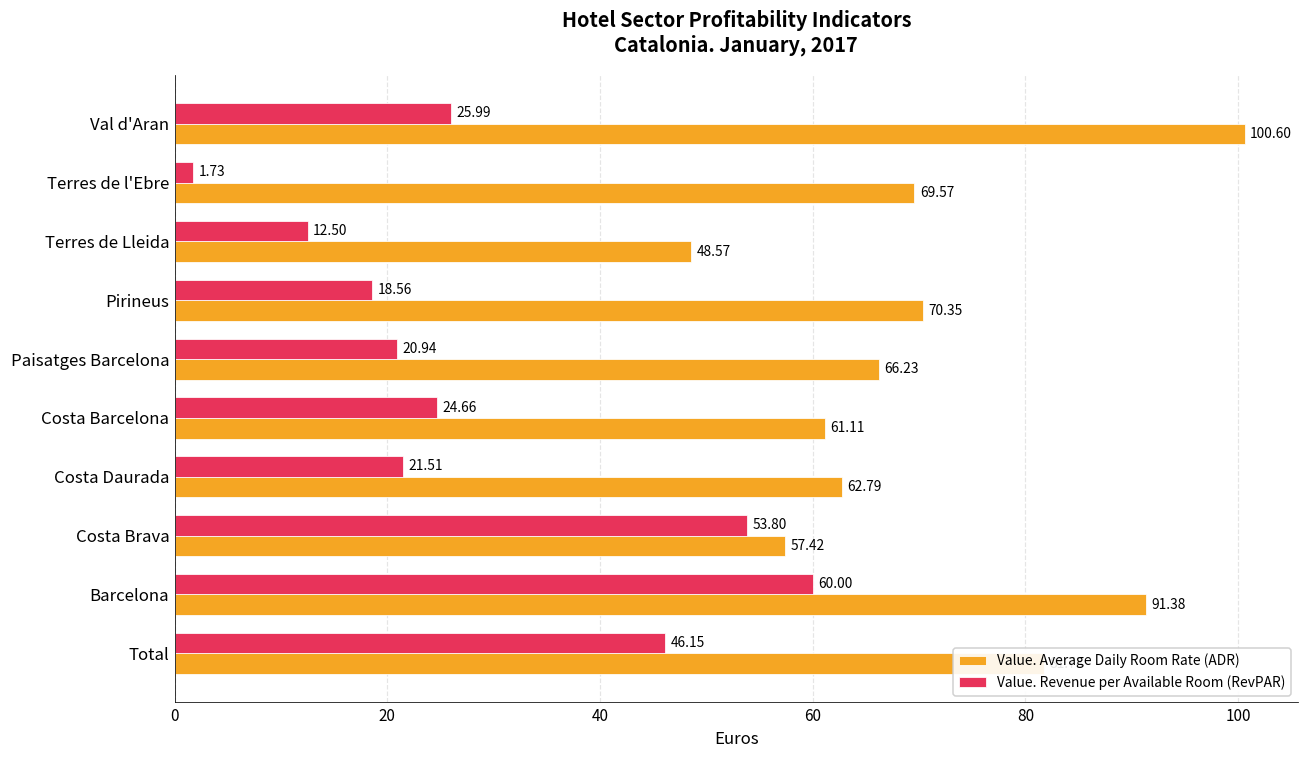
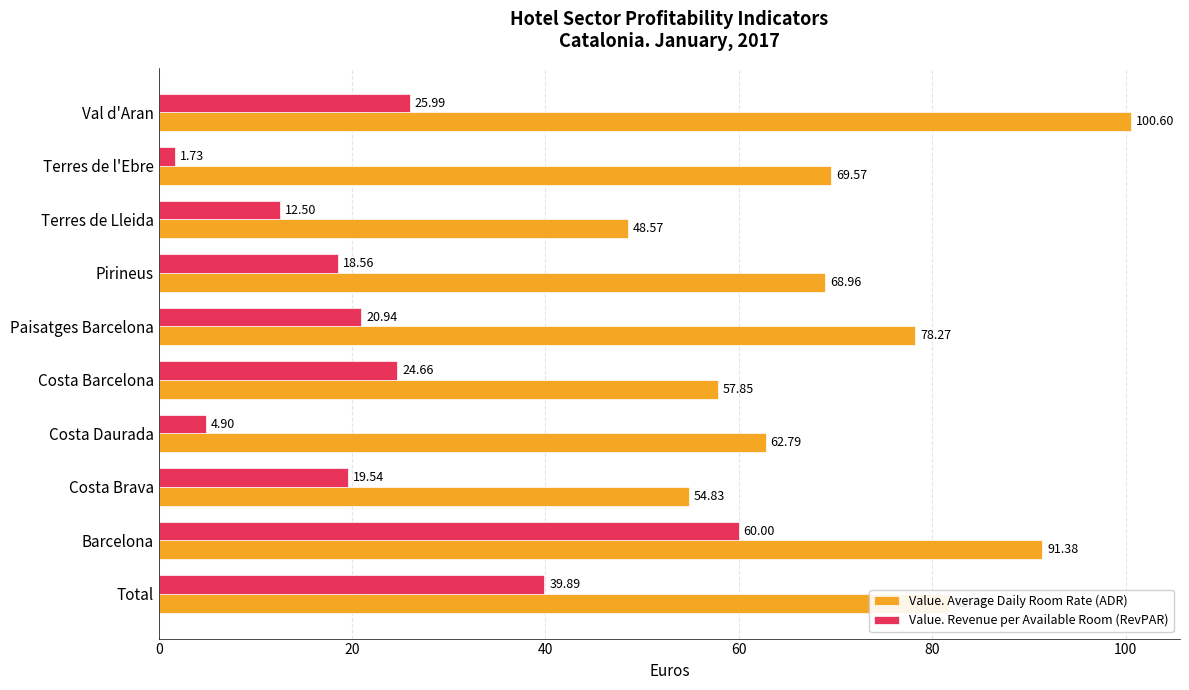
  {
    "Value. Average Daily Room Rate (ADR)": {
      "Val d'Aran": 100.60,
      "Terres de l'Ebre": 69.57,
      "Terres de Lleida": 48.57,
-     "Pirineus": 70.35,
-     "Paisatges Barcelona": 66.23,
-     "Costa Barcelona": 61.11,
+     "Pirineus": 68.96,
+     "Paisatges Barcelona": 78.27,
+     "Costa Barcelona": 57.85,
      "Costa Daurada": 62.79,
-     "Costa Brava": 57.42,
+     "Costa Brava": 54.83,
      "Barcelona": 91.38
    },
    "Value. Revenue per Available Room (RevPAR)": {
      "Val d'Aran": 25.99,
      "Terres de l'Ebre": 1.73,
      "Terres de Lleida": 12.50,
      "Pirineus": 18.56,
      "Paisatges Barcelona": 20.94,
      "Costa Barcelona": 24.66,
-     "Costa Daurada": 21.51,
-     "Costa Brava": 53.80,
+     "Costa Daurada": 4.90,
+     "Costa Brava": 19.54,
      "Barcelona": 60.00,
-     "Total": 46.15
+     "Total": 39.89
    }
  }
